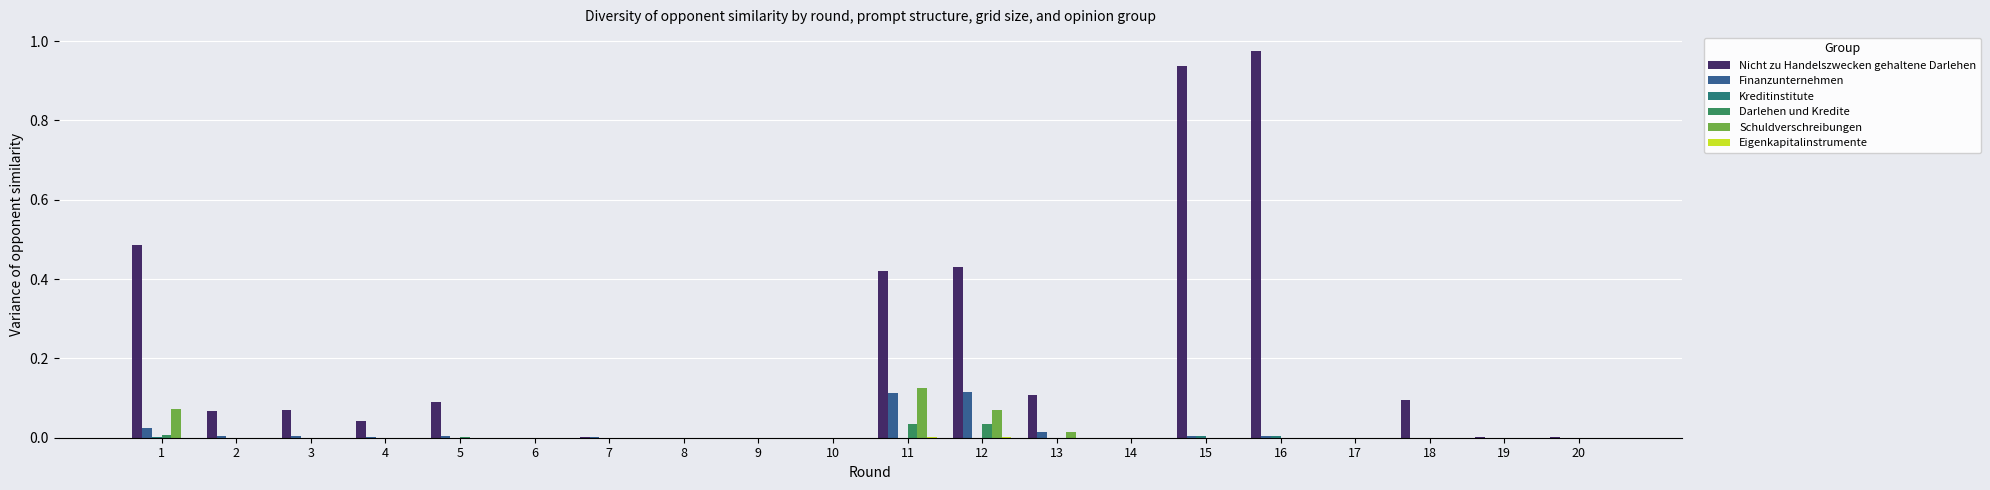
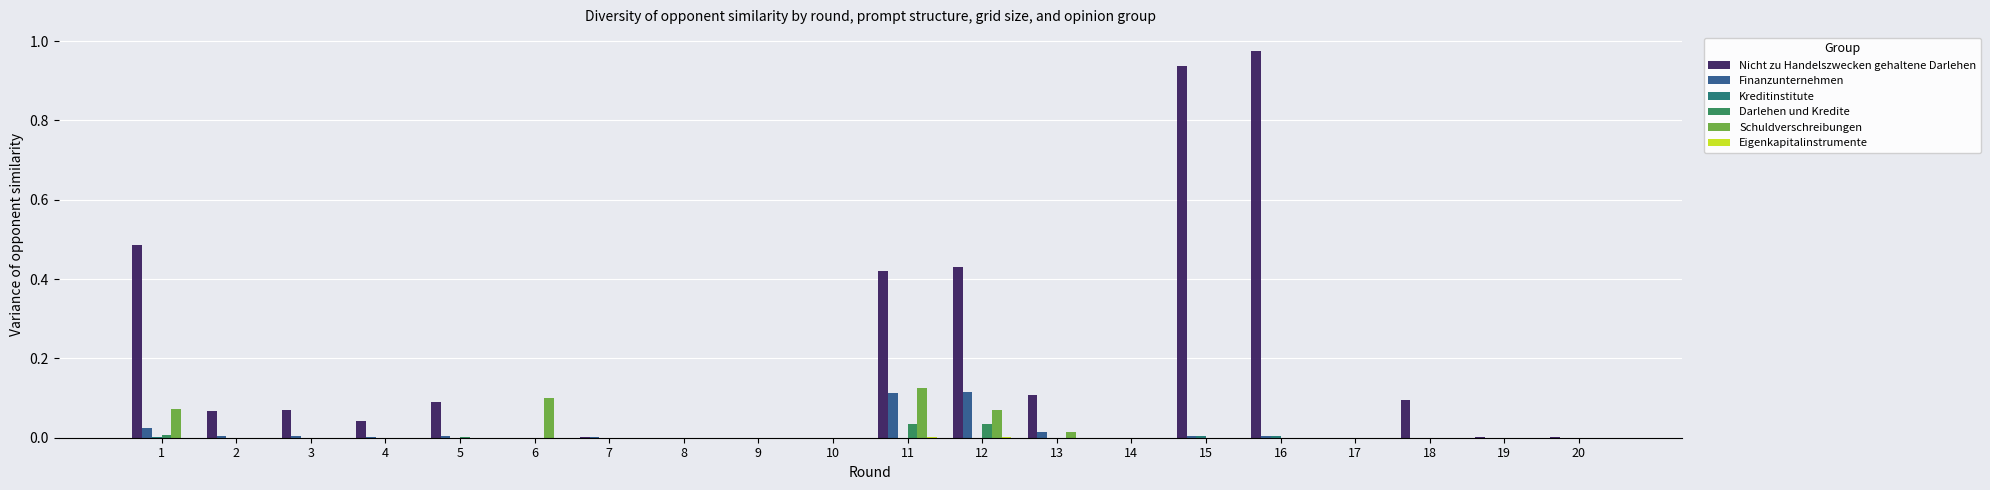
  {
    "Nicht zu Handelszwecken gehaltene Darlehen": {
      "1": 0.49,
      "2": 0.07,
      "3": 0.07,
      "4": 0.04,
      "5": 0.09,
      "6": 0.0,
      "8": 0.0,
      "9": 0.0,
      "10": 0.0,
      "11": 0.42,
      "12": 0.43,
      "13": 0.11,
      "14": 0.0,
      "15": 0.94,
      "16": 0.97,
      "17": 0.0,
      "18": 0.1
    },
    "Schuldverschreibungen": {
      "1": 0.07,
-     "6": 0.0,
+     "6": 0.1,
      "7": 0.0,
      "8": 0.0,
      "9": 0.0,
      "10": 0.0,
      "11": 0.13,
      "12": 0.07,
      "13": 0.01,
      "14": 0.0,
      "15": 0.0,
      "16": 0.0,
      "17": 0.0,
      "18": 0.0,
      "19": 0.0,
      "20": 0.0
    },
    "Eigenkapitalinstrumente": {
      "2": 0.0,
      "3": 0.0,
      "4": 0.0,
      "5": 0.0,
      "6": 0.0,
      "7": 0.0,
      "8": 0.0,
      "9": 0.0,
      "10": 0.0,
      "13": 0.0,
      "14": 0.0,
      "15": 0.0,
      "16": 0.0,
      "17": 0.0,
      "18": 0.0,
      "19": 0.0,
      "20": 0.0
    }
  }
